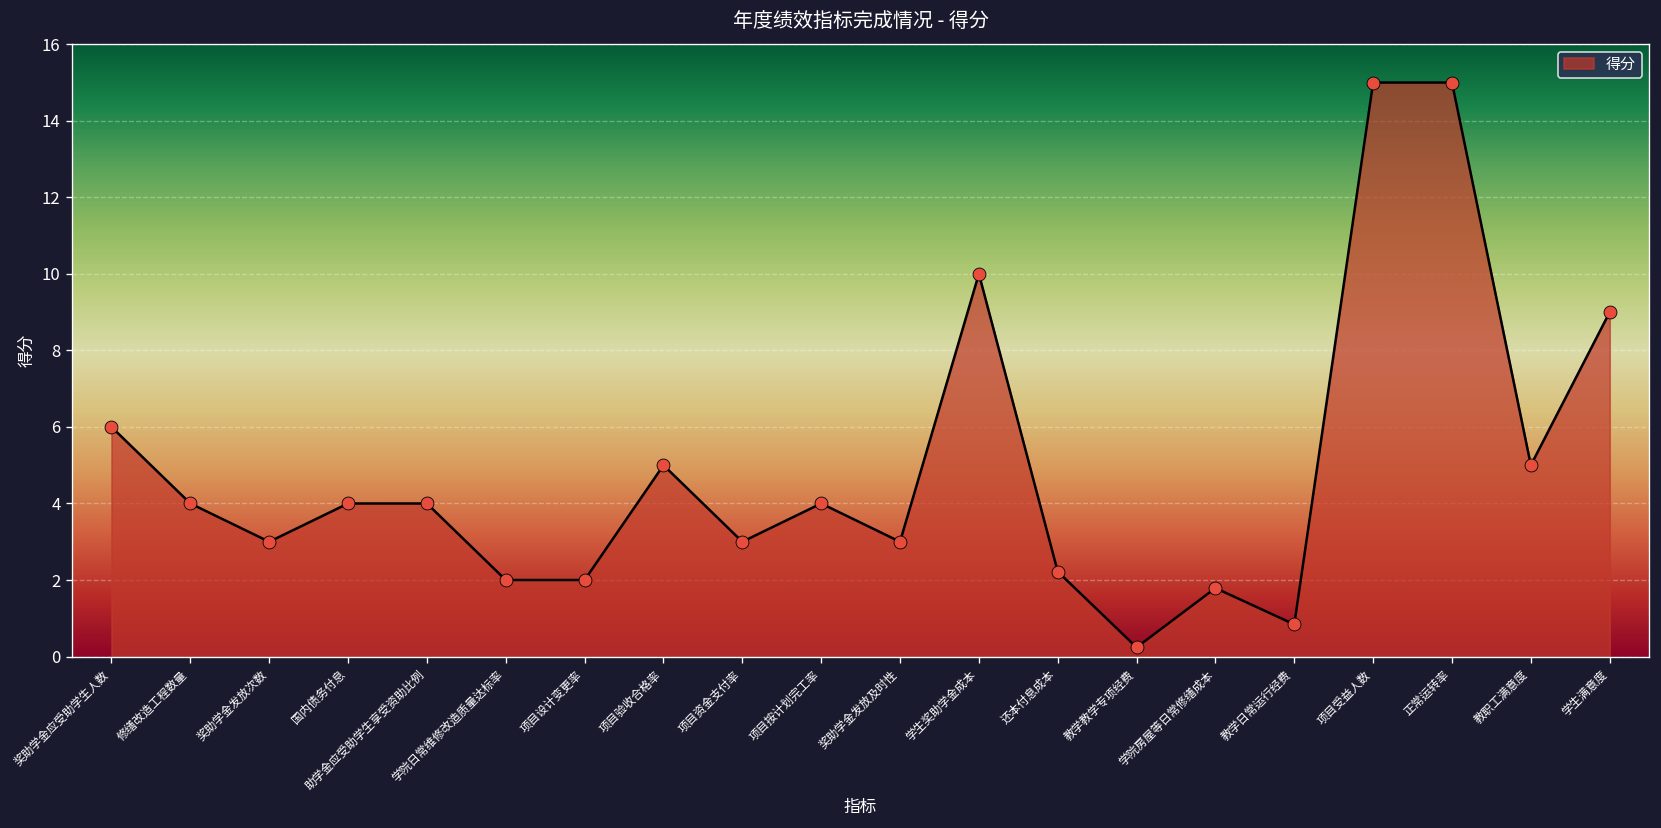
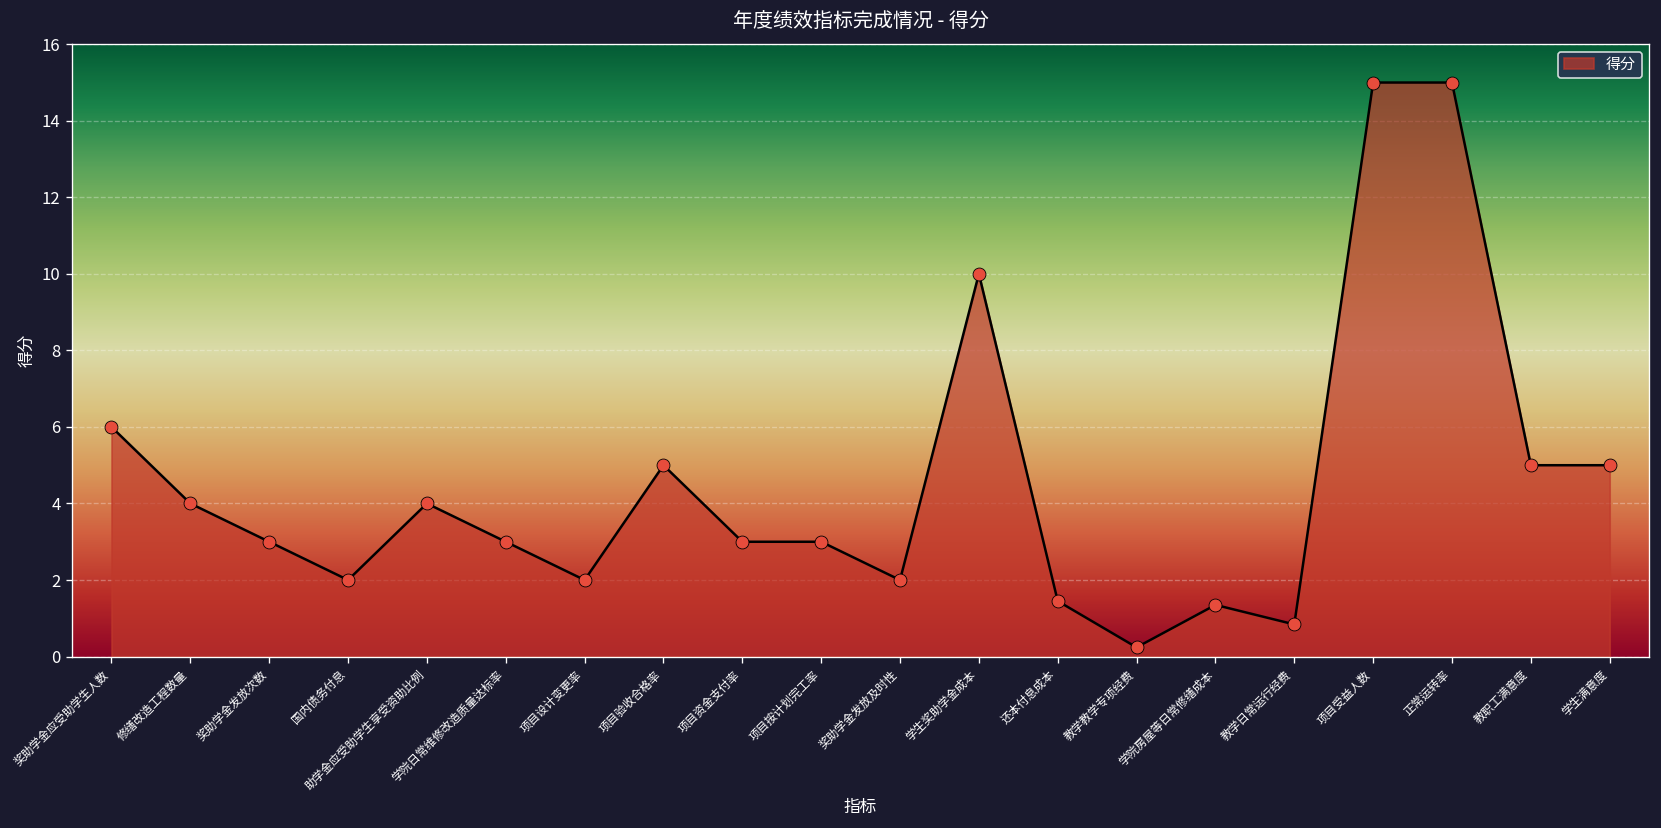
  {
    "奖助学金应受助学生人数": 6.0,
    "修缮改造工程数量": 4.0,
    "奖助学金发放次数": 3.0,
-   "国内债务付息": 4,
+   "国内债务付息": 2,
    "助学金应受助学生享受资助比例": 4.0,
-   "学院日常维修改造质量达标率": 2,
+   "学院日常维修改造质量达标率": 3,
    "项目设计变更率": 2.0,
    "项目验收合格率": 5.0,
    "项目资金支付率": 3.0,
-   "项目按计划完工率": 4,
-   "奖助学金发放及时性": 3,
+   "项目按计划完工率": 3,
+   "奖助学金发放及时性": 2,
    "学生奖助学金成本": 10.0,
-   "还本付息成本": 2.2,
+   "还本付息成本": 1.5,
    "教学教学专项经费": 0.2,
-   "学院房屋等日常修缮成本": 1.8,
+   "学院房屋等日常修缮成本": 1.4,
    "教学日常运行经费": 0.8,
    "项目受益人数": 15.0,
    "正常运转率": 15.0,
    "教职工满意度": 5.0,
-   "学生满意度": 9
+   "学生满意度": 5
  }
